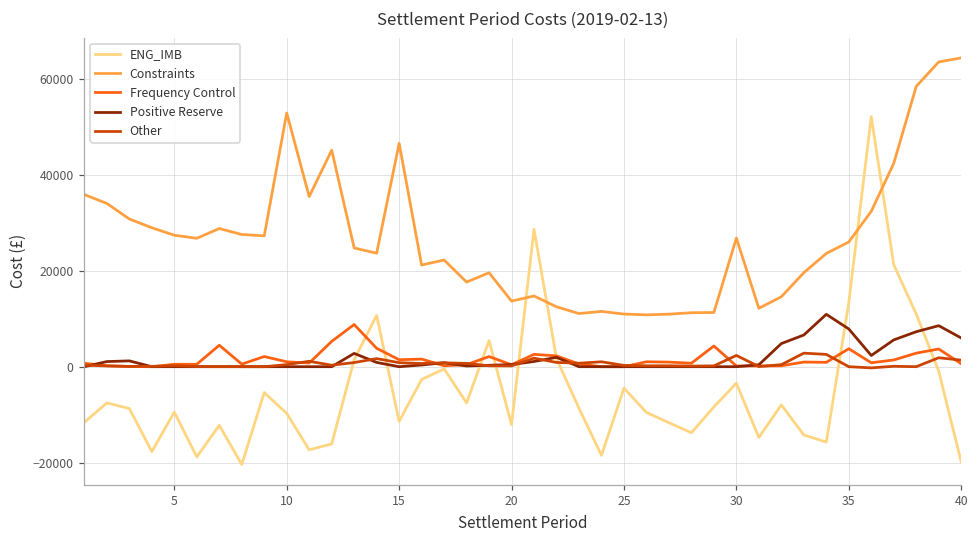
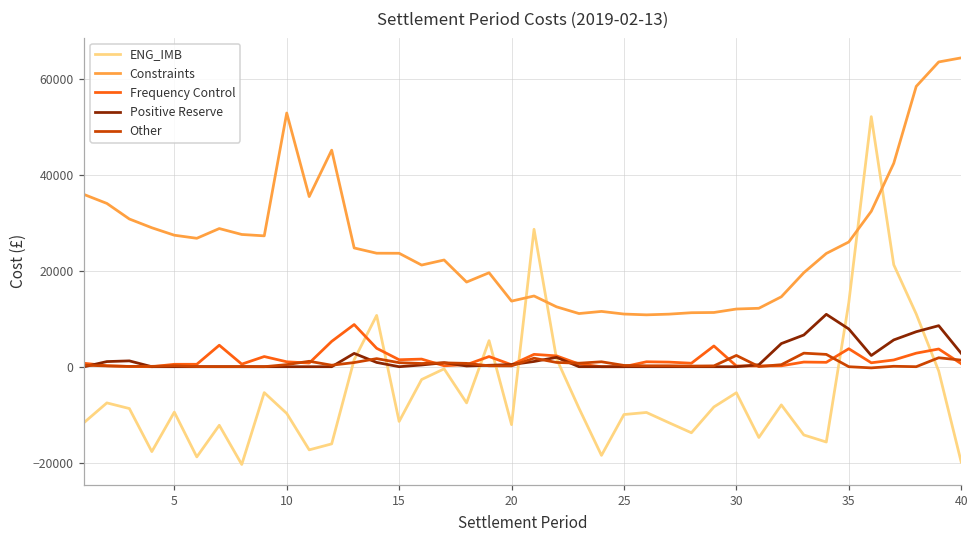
  {
    "ENG_IMB": {
      "5": -9000,
      "10": -10000,
      "15": -11000,
      "20": -12000,
-     "25": -4000,
-     "30": -3000,
+     "25": -10000,
+     "30": -5000,
      "35": 13000,
      "40": -20000
    },
    "Constraints": {
      "5": 27000,
      "10": 53000,
-     "15": 47000,
+     "15": 24000,
      "20": 14000,
      "25": 11000,
-     "30": 27000,
+     "30": 12000,
      "35": 26000,
      "40": 64000
    },
    "Frequency Control": {
      "10": 1000,
      "15": 1000,
      "35": 4000,
      "40": 1000
    },
    "Positive Reserve": {
      "15": 0,
      "35": 8000,
-     "40": 6000
+     "40": 3000
    },
    "Other": {
      "15": 1000,
      "30": 2000,
      "35": 0,
      "40": 1000
    }
  }
